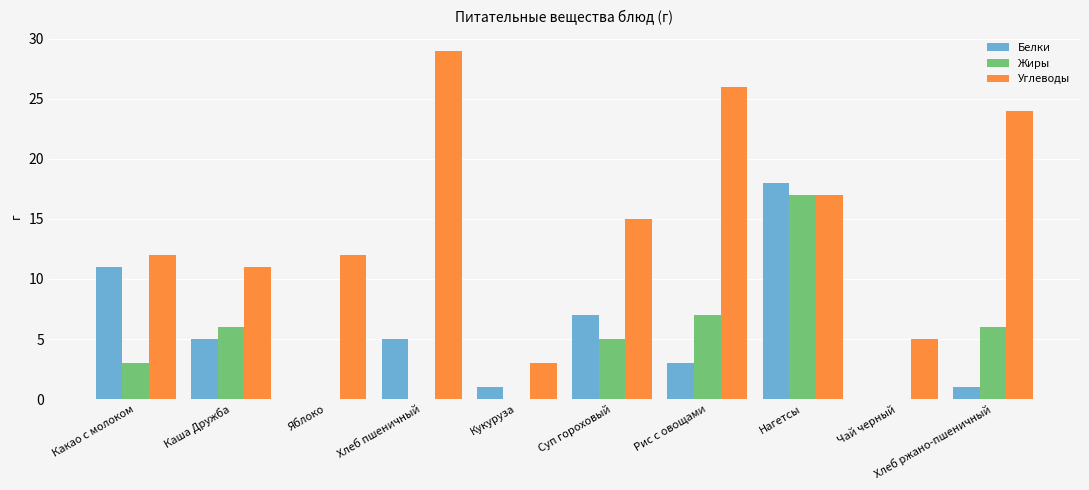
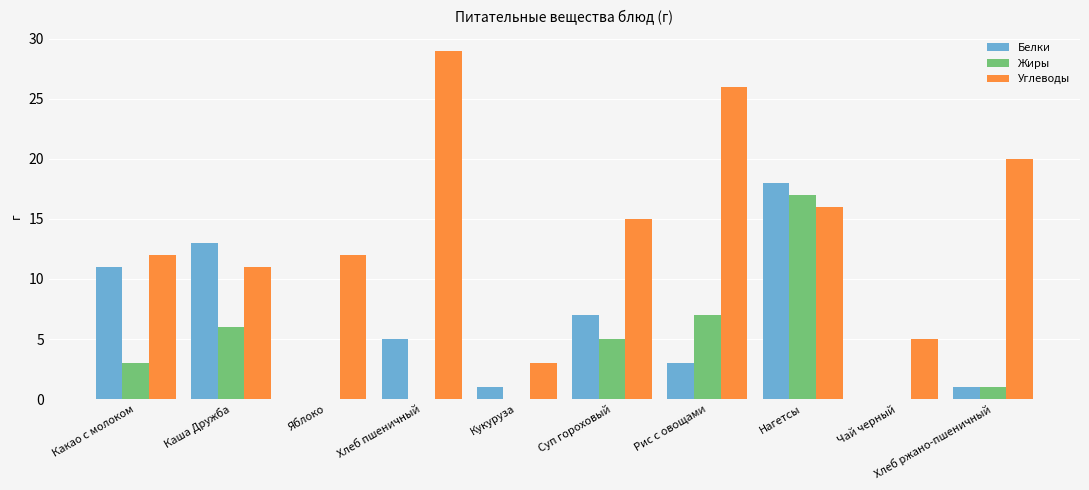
  {
    "Белки": {
      "Какао с молоком": 11,
-     "Каша Дружба": 5,
+     "Каша Дружба": 13,
      "Яблоко": 0,
      "Хлеб пшеничный": 5,
      "Кукуруза": 1,
      "Суп гороховый": 7,
      "Рис с овощами": 3,
      "Нагетсы": 18,
      "Чай черный": 0,
      "Хлеб ржано-пшеничный": 1
    },
    "Жиры": {
      "Какао с молоком": 3,
      "Каша Дружба": 6,
      "Яблоко": 0,
      "Хлеб пшеничный": 0,
      "Кукуруза": 0,
      "Суп гороховый": 5,
      "Рис с овощами": 7,
      "Нагетсы": 17,
      "Чай черный": 0,
-     "Хлеб ржано-пшеничный": 6
+     "Хлеб ржано-пшеничный": 1
    },
    "Углеводы": {
      "Какао с молоком": 12,
      "Каша Дружба": 11,
      "Яблоко": 12,
      "Хлеб пшеничный": 29,
      "Кукуруза": 3,
      "Суп гороховый": 15,
      "Рис с овощами": 26,
-     "Нагетсы": 17,
+     "Нагетсы": 16,
      "Чай черный": 5,
-     "Хлеб ржано-пшеничный": 24
+     "Хлеб ржано-пшеничный": 20
    }
  }
